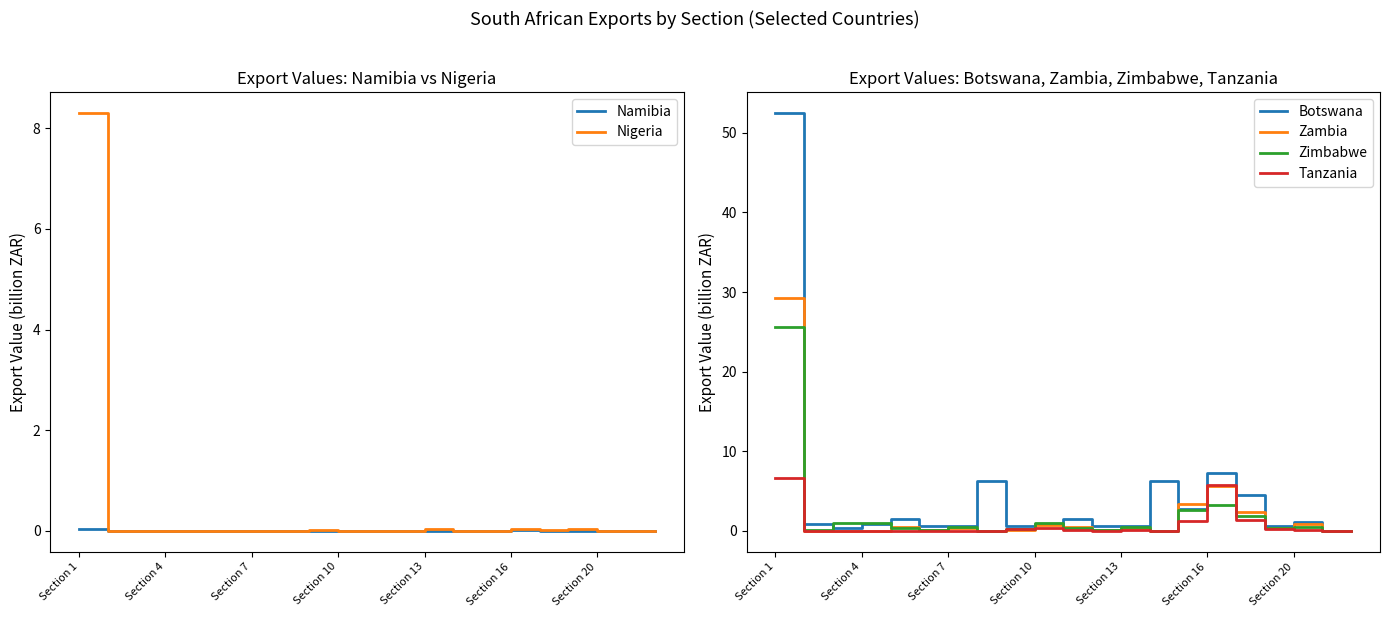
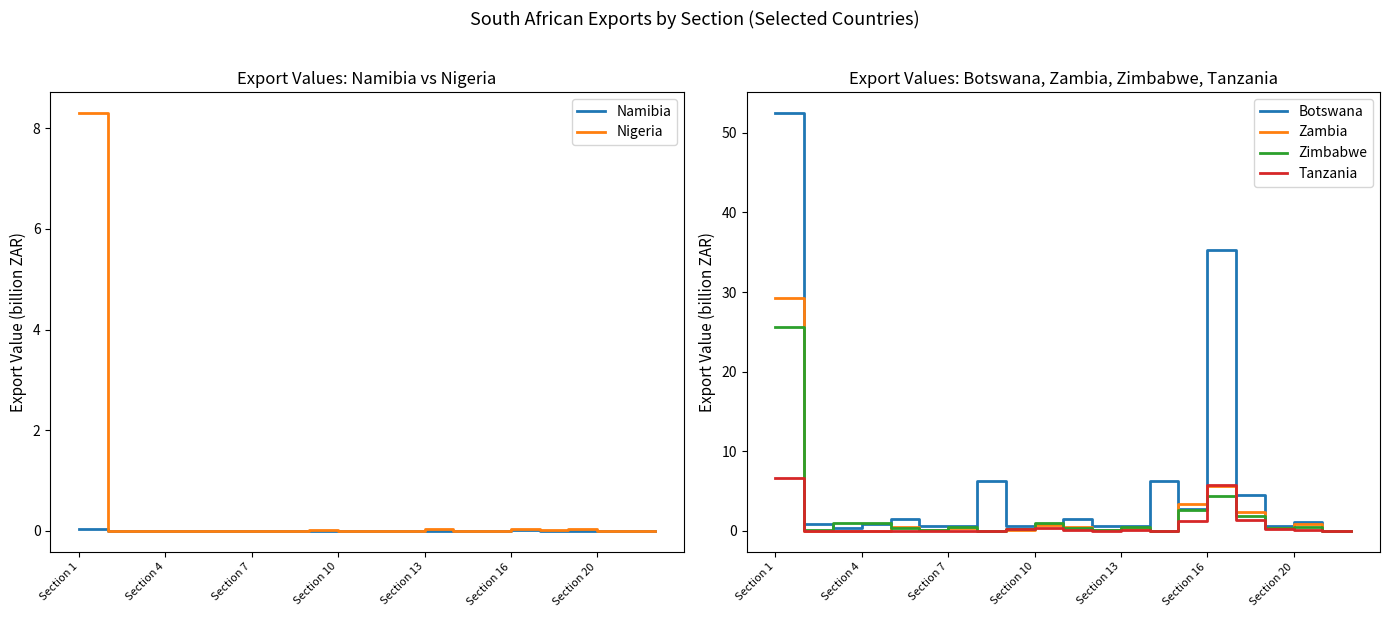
  {
    "Export Values: Namibia vs Nigeria": {
      "Namibia": {
        "Section 1": 0.0
      },
      "Nigeria": {
        "Section 1": 8.3
      }
    },
    "Export Values: Botswana, Zambia, Zimbabwe, Tanzania": {
      "Botswana": {
        "Section 1": 53,
-       "Section 16": 7
+       "Section 16": 35
      },
      "Zambia": {
        "Section 1": 29
      },
      "Zimbabwe": {
        "Section 1": 26,
-       "Section 16": 3,
+       "Section 16": 4,
        "Section 20": 0
      },
      "Tanzania": {
        "Section 1": 7,
        "Section 7": 0,
        "Section 13": 0,
        "Section 20": 0
      }
    }
  }
